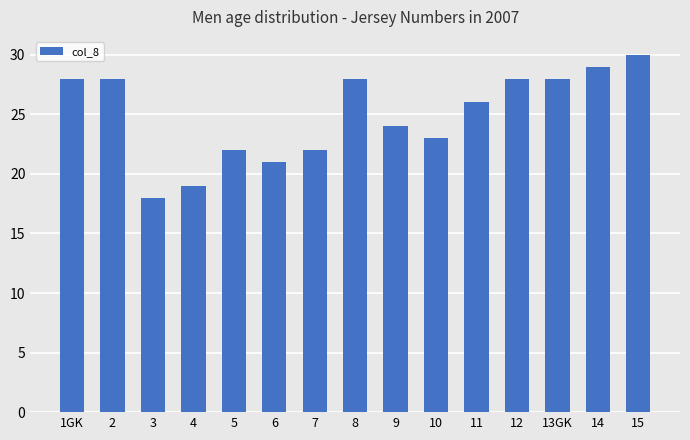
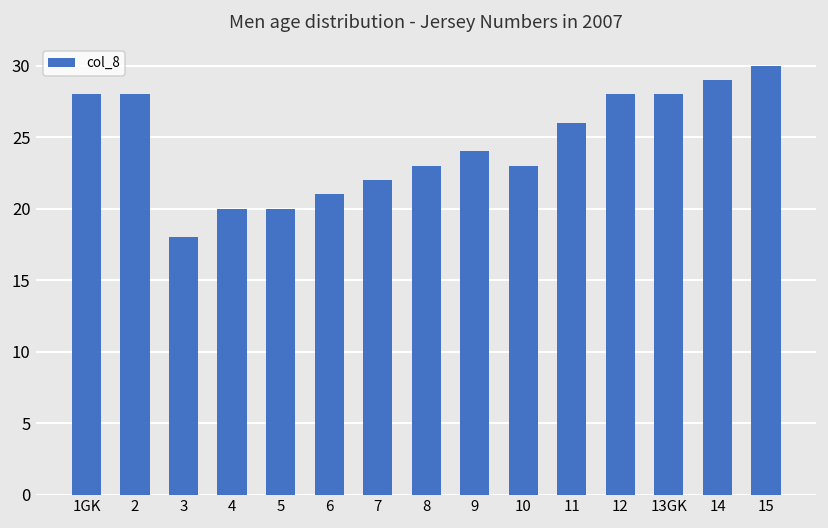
  {
    "1GK": 28,
    "2": 28,
    "3": 18,
-   "4": 19,
-   "5": 22,
+   "4": 20,
+   "5": 20,
    "6": 21,
    "7": 22,
-   "8": 28,
+   "8": 23,
    "9": 24,
    "10": 23,
    "11": 26,
    "12": 28,
    "13GK": 28,
    "14": 29,
    "15": 30
  }
